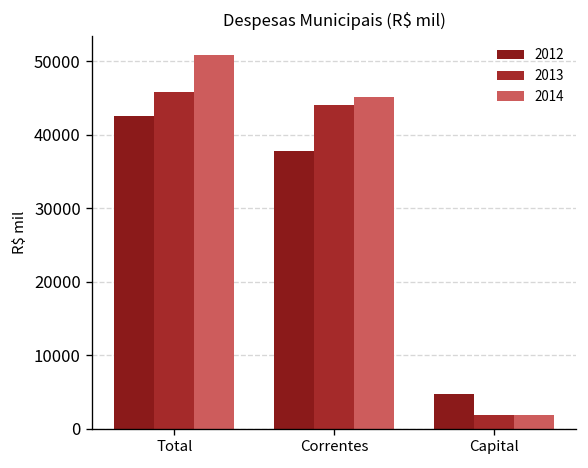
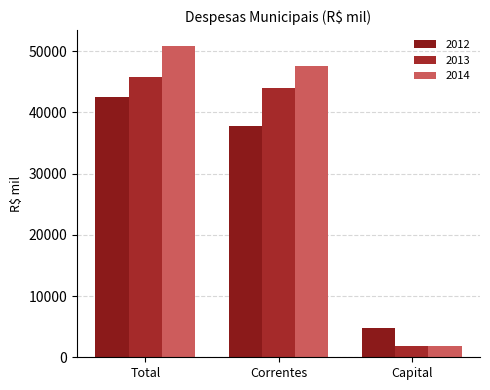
  {
    "2014": {
      "Total": 51000,
-     "Correntes": 45000,
+     "Correntes": 48000,
      "Capital": 2000
    }
  }
